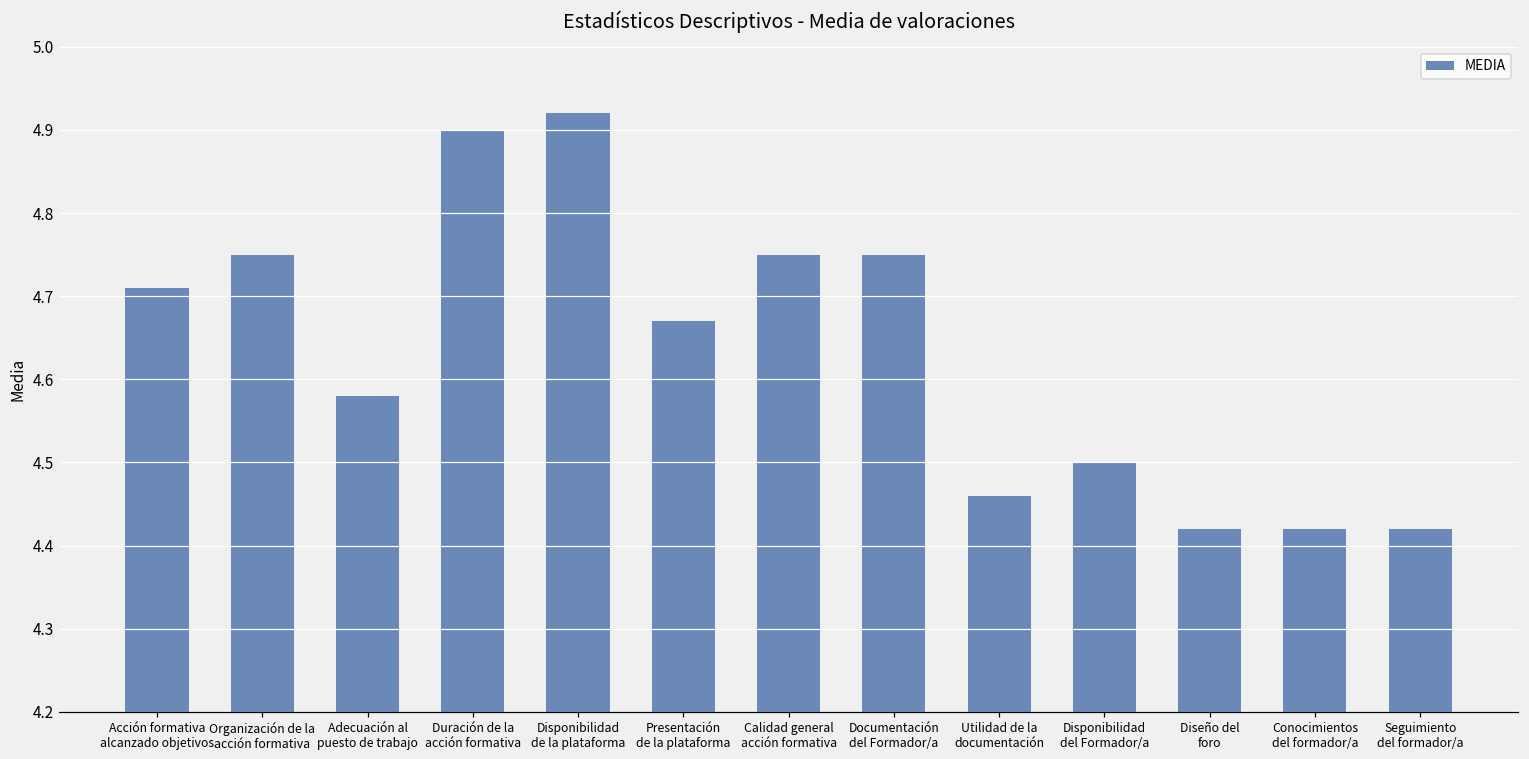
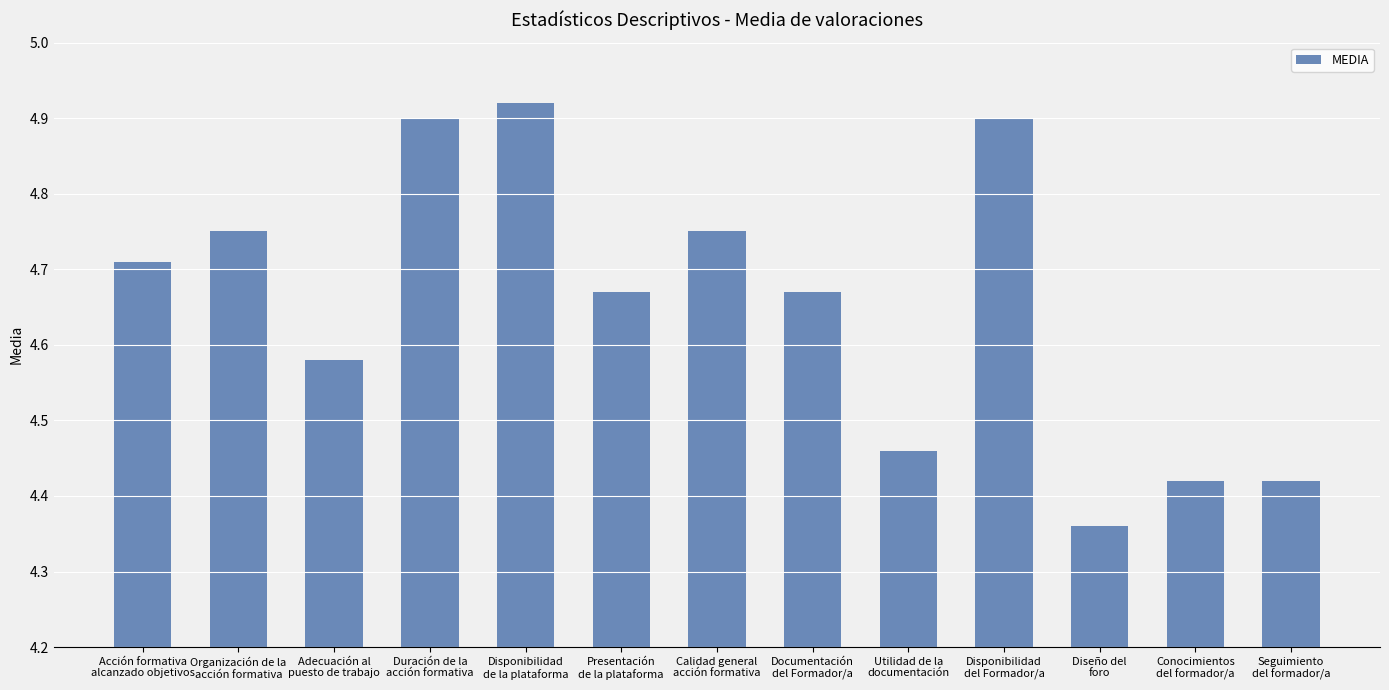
  {
    "Acción formativa alcanzado objetivos": 4.71,
    "Organización de la acción formativa": 4.75,
    "Adecuación al puesto de trabajo": 4.58,
    "Duración de la acción formativa": 4.90,
    "Disponibilidad de la plataforma": 4.92,
    "Presentación de la plataforma": 4.67,
    "Calidad general acción formativa": 4.75,
-   "Documentación del Formador/a": 4.75,
+   "Documentación del Formador/a": 4.67,
    "Utilidad de la documentación": 4.46,
-   "Disponibilidad del Formador/a": 4.5,
-   "Diseño del foro": 4.42,
+   "Disponibilidad del Formador/a": 4.9,
+   "Diseño del foro": 4.36,
    "Conocimientos del formador/a": 4.42,
    "Seguimiento del formador/a": 4.42
  }
